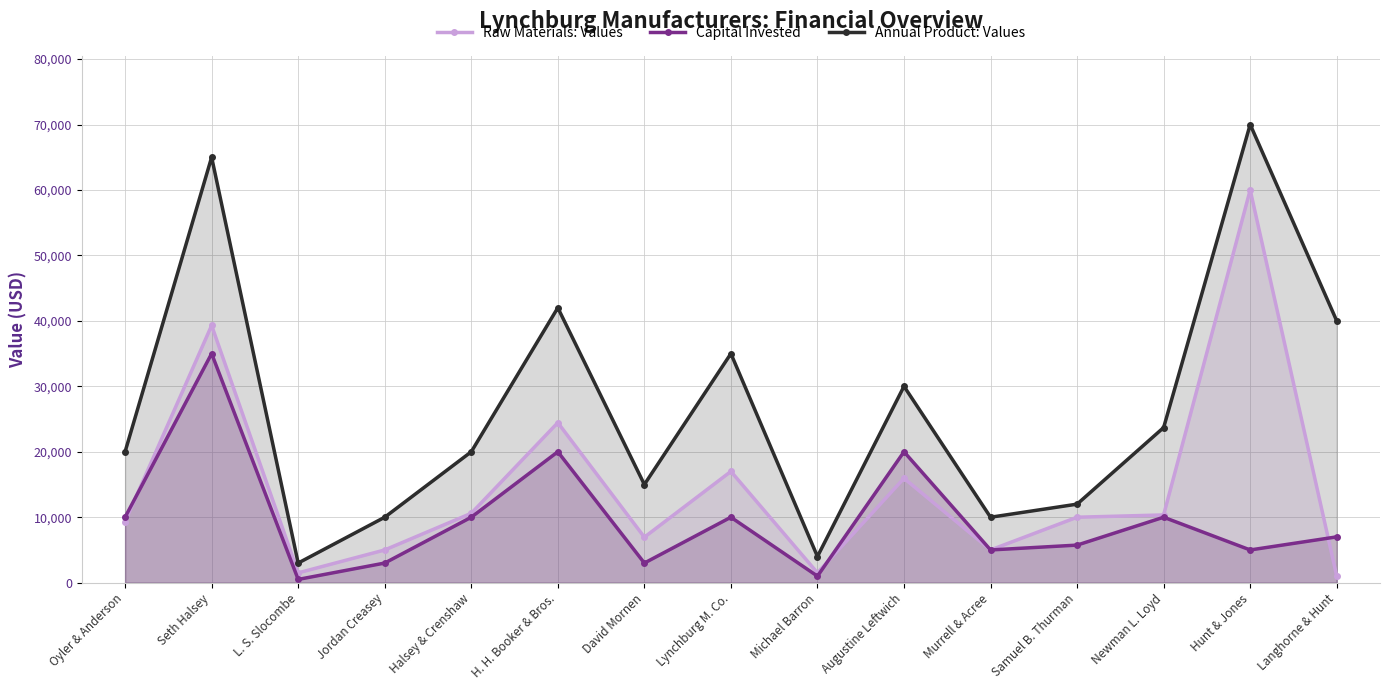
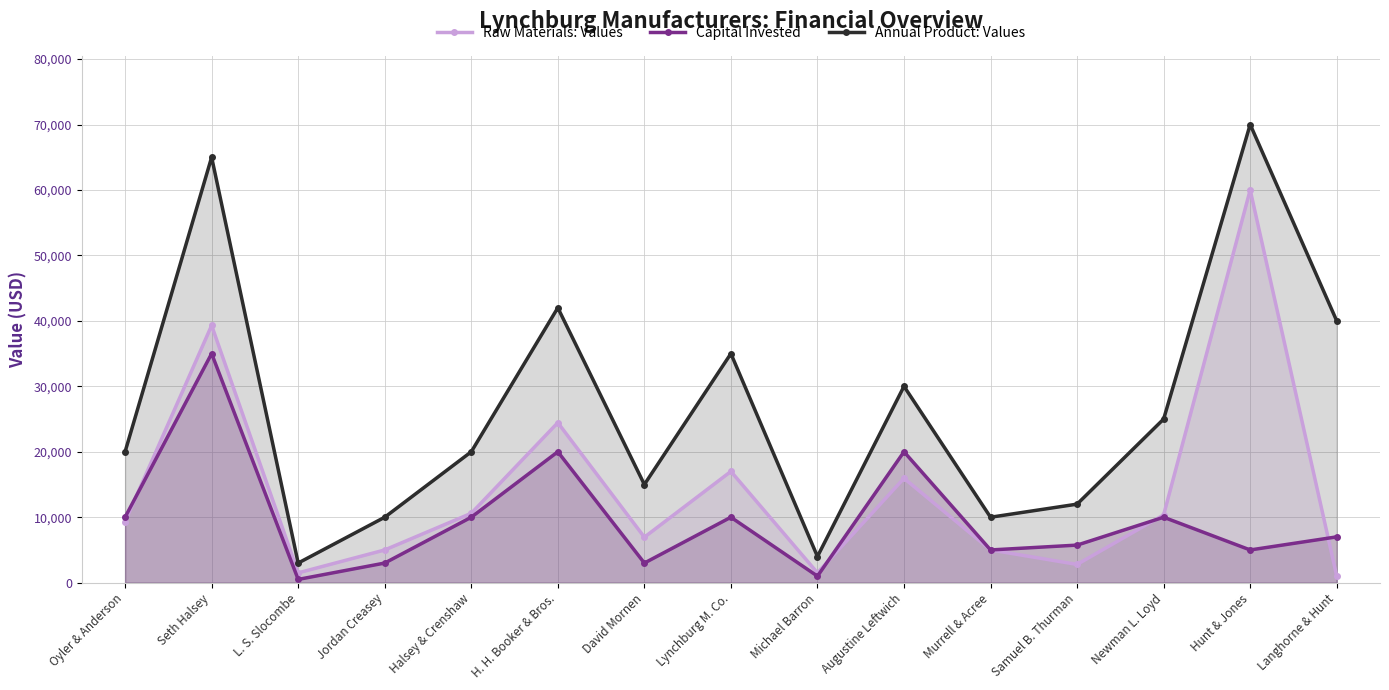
  {
    "Raw Materials: Values": {
      "Oyler & Anderson": "9,000",
      "Seth Halsey": "39,000",
      "L. S. Slocombe": "2,000",
      "Jordan Creasey": "5,000",
      "Halsey & Crenshaw": "11,000",
      "H. H. Booker & Bros.": "24,000",
      "David Mornen": "7,000",
      "Lynchburg M. Co.": "17,000",
      "Michael Barron": "2,000",
      "Augustine Leftwich": "16,000",
-     "Samuel B. Thurman": "10,000",
+     "Samuel B. Thurman": "3,000",
      "Hunt & Jones": "60,000",
      "Langhorne & Hunt": "1,000"
    },
    "Capital Invested": {
      "Oyler & Anderson": "10,000",
      "Seth Halsey": "35,000",
      "L. S. Slocombe": "1,000",
      "Jordan Creasey": "3,000",
      "Halsey & Crenshaw": "10,000",
      "H. H. Booker & Bros.": "20,000",
      "David Mornen": "3,000",
      "Lynchburg M. Co.": "10,000",
      "Michael Barron": "1,000",
      "Augustine Leftwich": "20,000",
      "Samuel B. Thurman": "6,000",
      "Hunt & Jones": "5,000",
      "Langhorne & Hunt": "7,000"
    },
    "Annual Product: Values": {
      "Oyler & Anderson": "20,000",
      "Seth Halsey": "65,000",
      "L. S. Slocombe": "3,000",
      "Jordan Creasey": "10,000",
      "Halsey & Crenshaw": "20,000",
      "H. H. Booker & Bros.": "42,000",
      "David Mornen": "15,000",
      "Lynchburg M. Co.": "35,000",
      "Michael Barron": "4,000",
      "Augustine Leftwich": "30,000",
      "Murrell & Acree": "10,000",
      "Samuel B. Thurman": "12,000",
-     "Newman L. Loyd": "24,000",
+     "Newman L. Loyd": "25,000",
      "Hunt & Jones": "70,000",
      "Langhorne & Hunt": "40,000"
    }
  }
